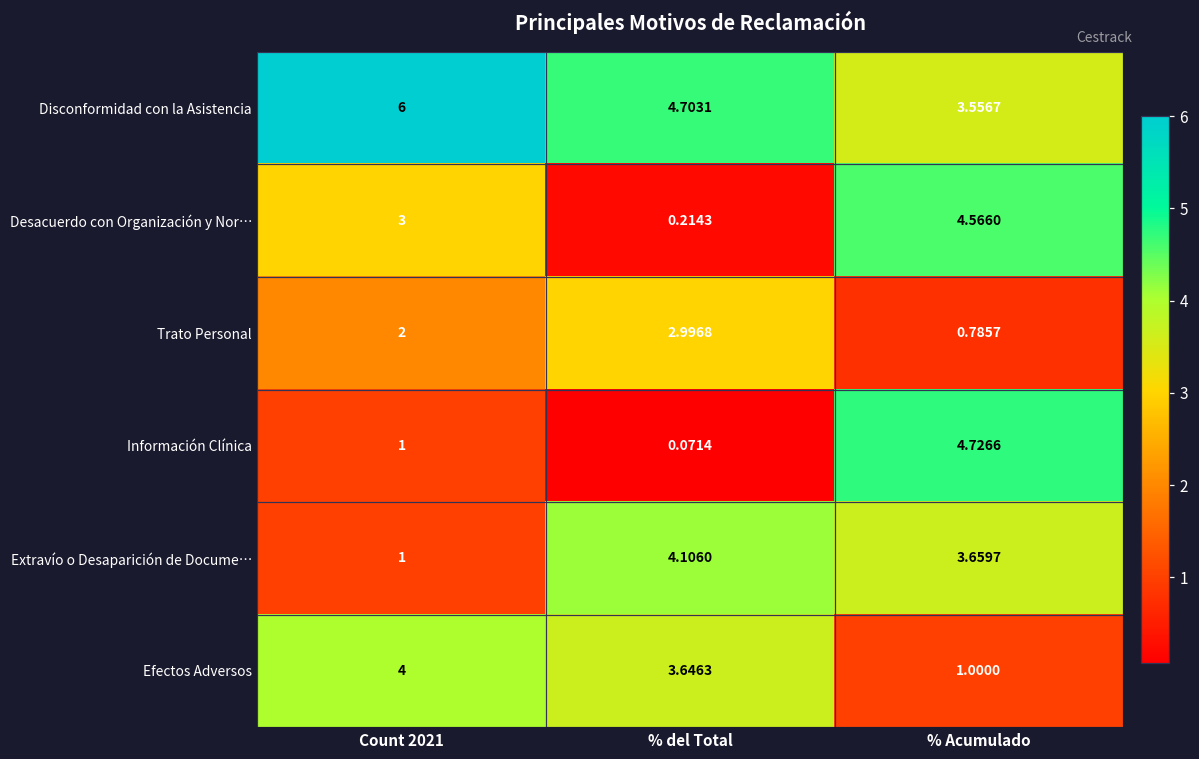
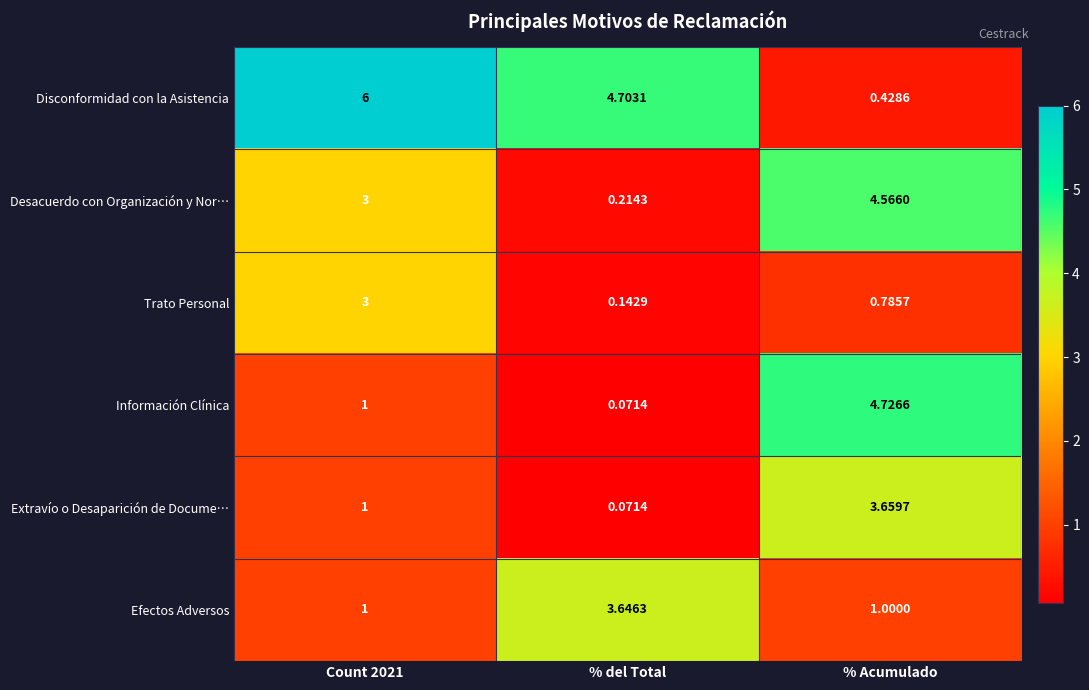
  {
    "Disconformidad con la Asistencia": {
      "Count 2021": 6,
      "% del Total": 4.7031,
-     "% Acumulado": 3.5567
+     "% Acumulado": 0.4286
    },
    "Desacuerdo con Organización y Nor…": {
      "Count 2021": 3,
      "% del Total": 0.2143,
      "% Acumulado": 4.5660
    },
    "Trato Personal": {
-     "Count 2021": 2,
-     "% del Total": 2.9968,
+     "Count 2021": 3,
+     "% del Total": 0.1429,
      "% Acumulado": 0.7857
    },
    "Información Clínica": {
      "Count 2021": 1,
      "% del Total": 0.0714,
      "% Acumulado": 4.7266
    },
    "Extravío o Desaparición de Docume…": {
      "Count 2021": 1,
-     "% del Total": 4.1060,
+     "% del Total": 0.0714,
      "% Acumulado": 3.6597
    },
    "Efectos Adversos": {
-     "Count 2021": 4,
+     "Count 2021": 1,
      "% del Total": 3.6463,
      "% Acumulado": 1.0000
    }
  }
